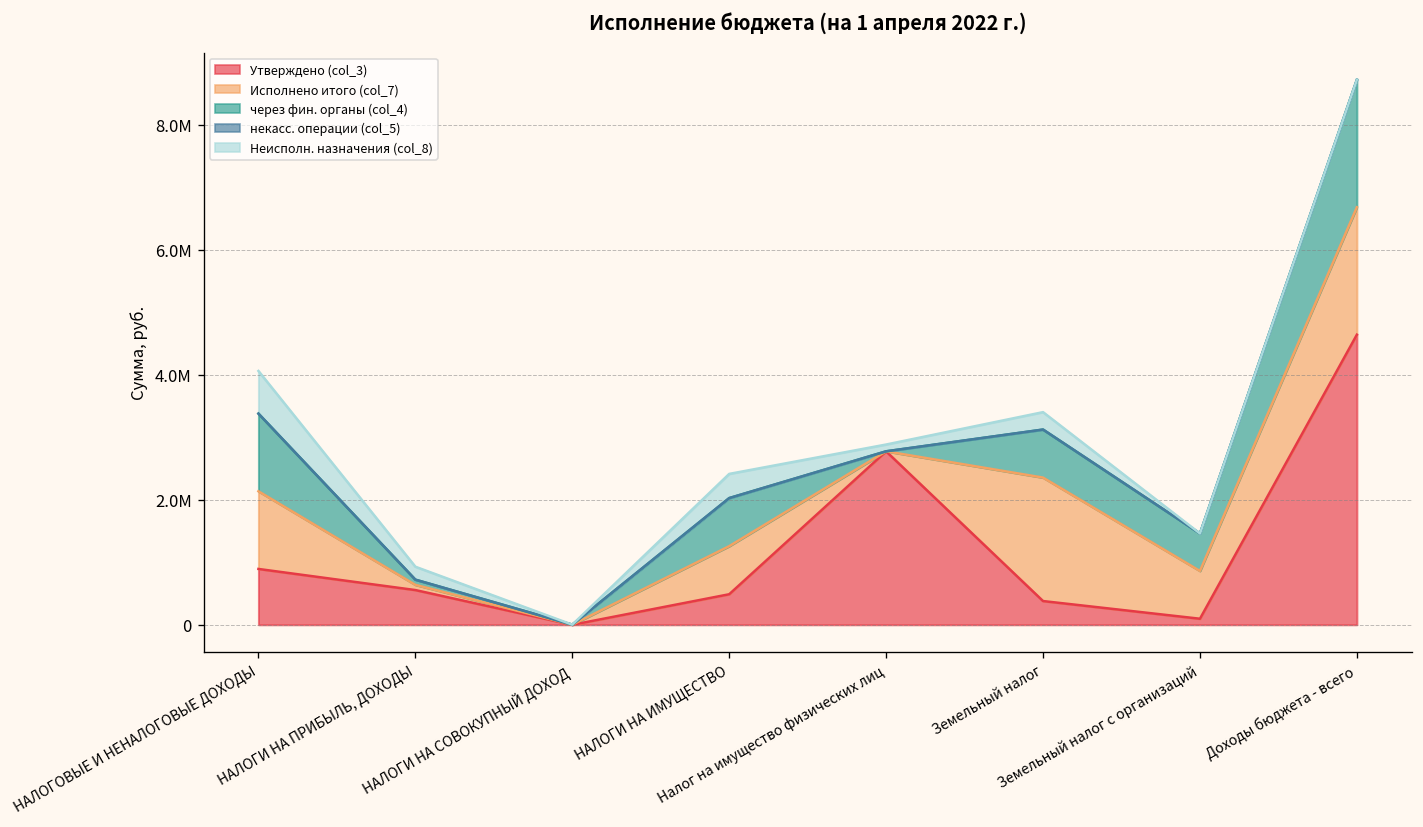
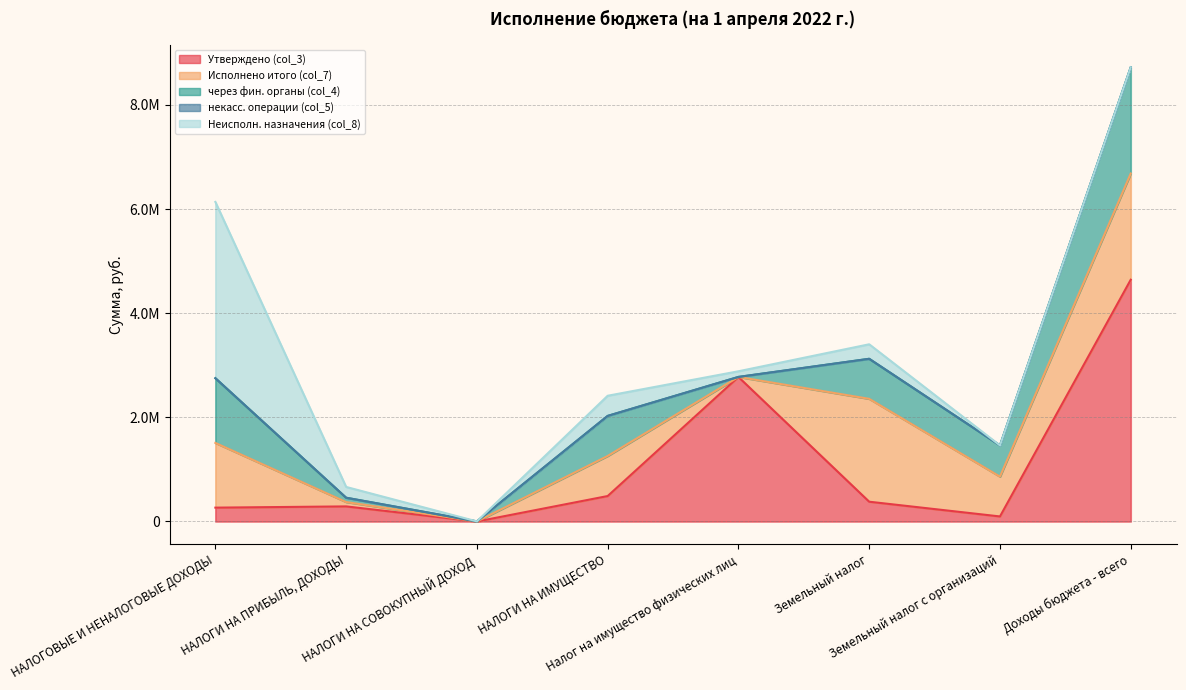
  {
    "Утверждено (col_3)": {
-     "НАЛОГОВЫЕ И НЕНАЛОГОВЫЕ ДОХОДЫ": 900000,
-     "НАЛОГИ НА ПРИБЫЛЬ, ДОХОДЫ": 600000,
+     "НАЛОГОВЫЕ И НЕНАЛОГОВЫЕ ДОХОДЫ": 300000,
+     "НАЛОГИ НА ПРИБЫЛЬ, ДОХОДЫ": 300000,
      "НАЛОГИ НА ИМУЩЕСТВО": 500000,
      "Земельный налог": 400000,
      "Земельный налог с организаций": 100000,
      "Доходы бюджета - всего": 4600000
    },
    "Исполнено итого (col_7)": {
      "НАЛОГОВЫЕ И НЕНАЛОГОВЫЕ ДОХОДЫ": 1200000,
      "НАЛОГИ НА ПРИБЫЛЬ, ДОХОДЫ": 100000,
      "НАЛОГИ НА ИМУЩЕСТВО": 800000,
      "Земельный налог": 2000000,
      "Земельный налог с организаций": 800000,
      "Доходы бюджета - всего": 2000000
    },
    "Неисполн. назначения (col_8)": {
-     "НАЛОГОВЫЕ И НЕНАЛОГОВЫЕ ДОХОДЫ": 700000,
+     "НАЛОГОВЫЕ И НЕНАЛОГОВЫЕ ДОХОДЫ": 3400000,
      "НАЛОГИ НА ПРИБЫЛЬ, ДОХОДЫ": 200000,
      "НАЛОГИ НА ИМУЩЕСТВО": 400000,
      "Налог на имущество физических лиц": 100000,
      "Земельный налог": 300000
    }
  }
